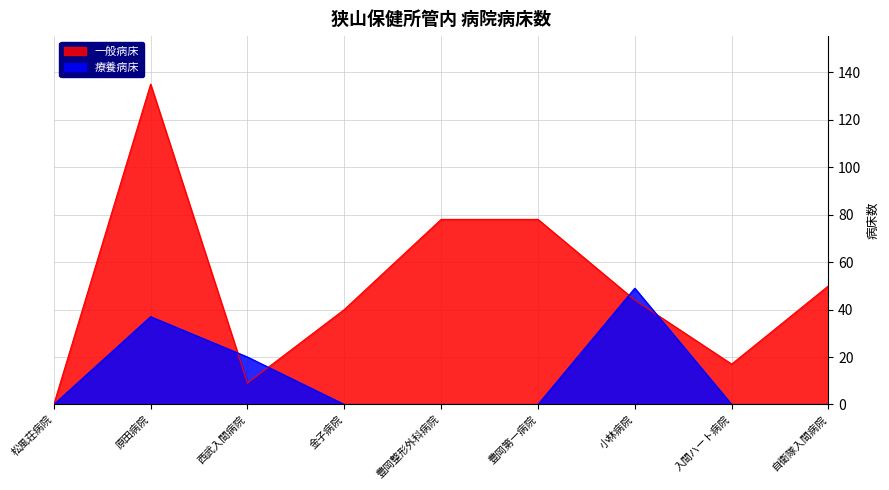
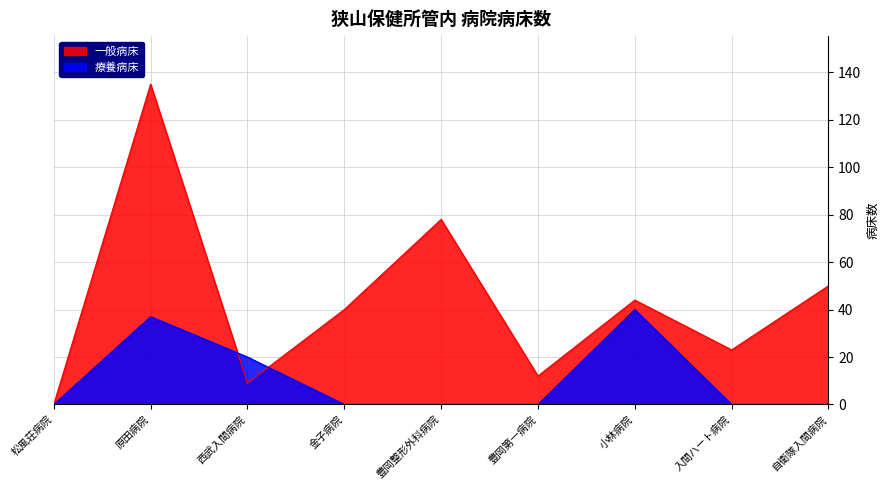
  {
    "一般病床": {
      "原田病院": 135,
      "西武入間病院": 9,
      "金子病院": 40,
      "豊岡整形外科病院": 78,
-     "豊岡第一病院": 78,
+     "豊岡第一病院": 12,
      "小林病院": 44,
-     "入間ハート病院": 17,
+     "入間ハート病院": 23,
      "自衛隊入間病院": 50
    },
    "療養病床": {
      "原田病院": 37,
      "西武入間病院": 20,
      "金子病院": 0,
      "豊岡整形外科病院": 0,
      "豊岡第一病院": 0,
-     "小林病院": 49,
+     "小林病院": 40,
      "入間ハート病院": 0,
      "自衛隊入間病院": 0
    }
  }
